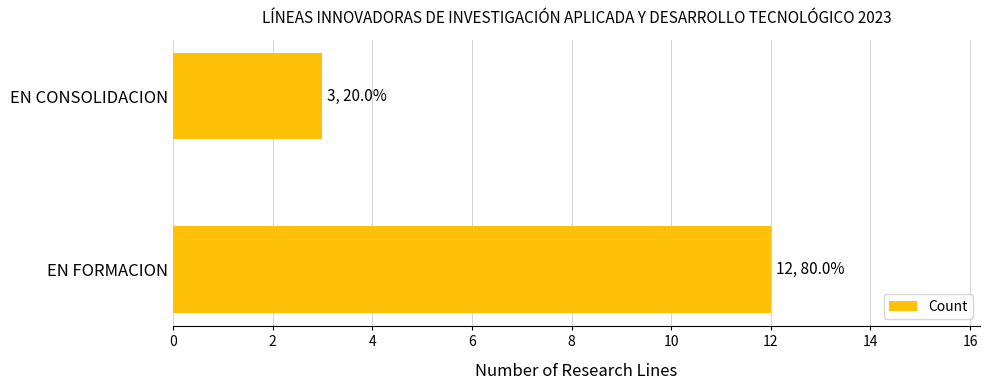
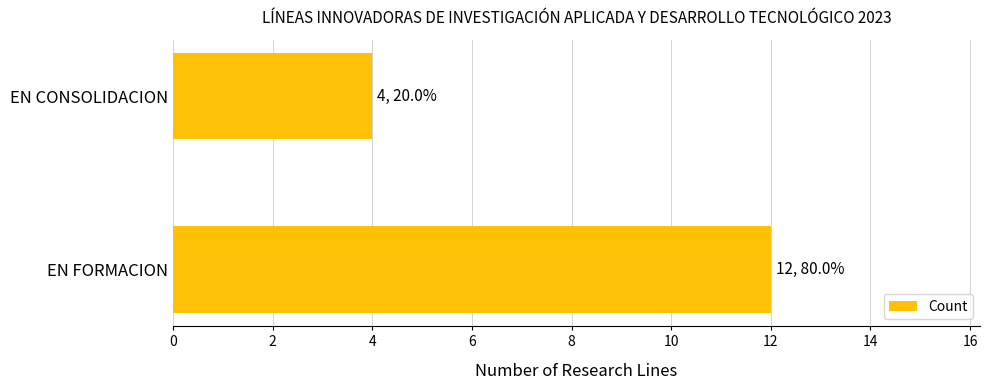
  {
-   "EN CONSOLIDACION": "3,",
+   "EN CONSOLIDACION": "4,",
    "EN FORMACION": "12,"
  }
